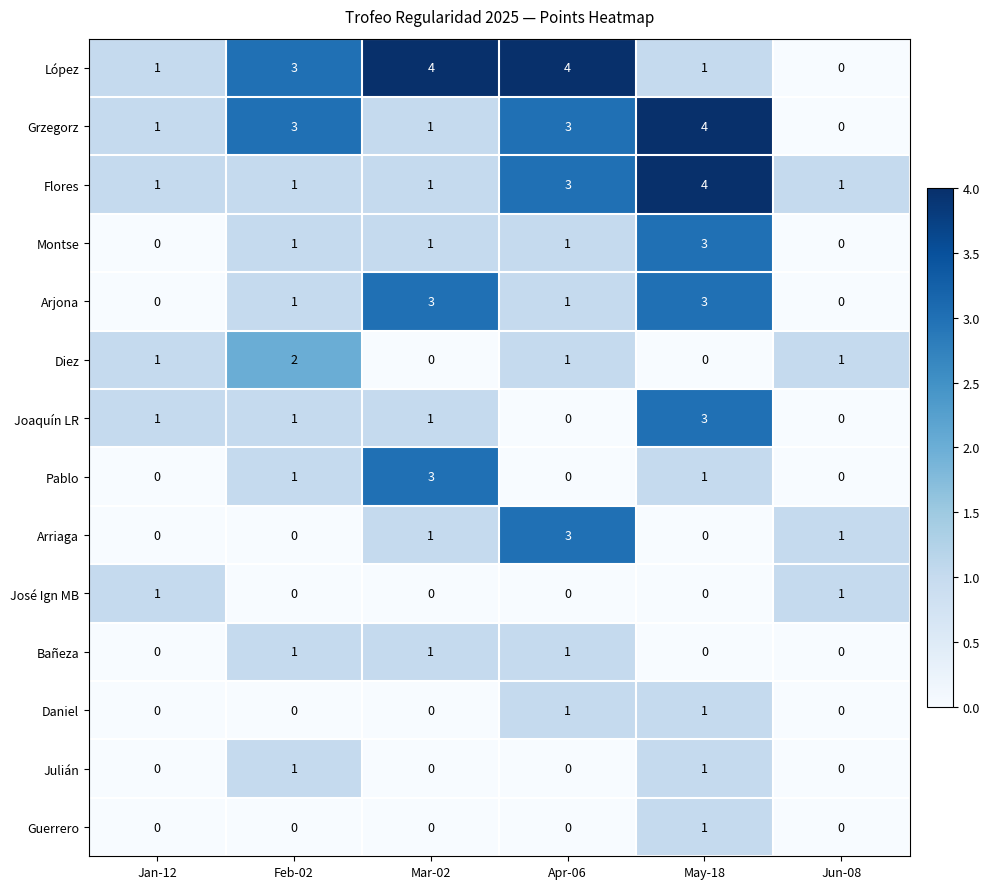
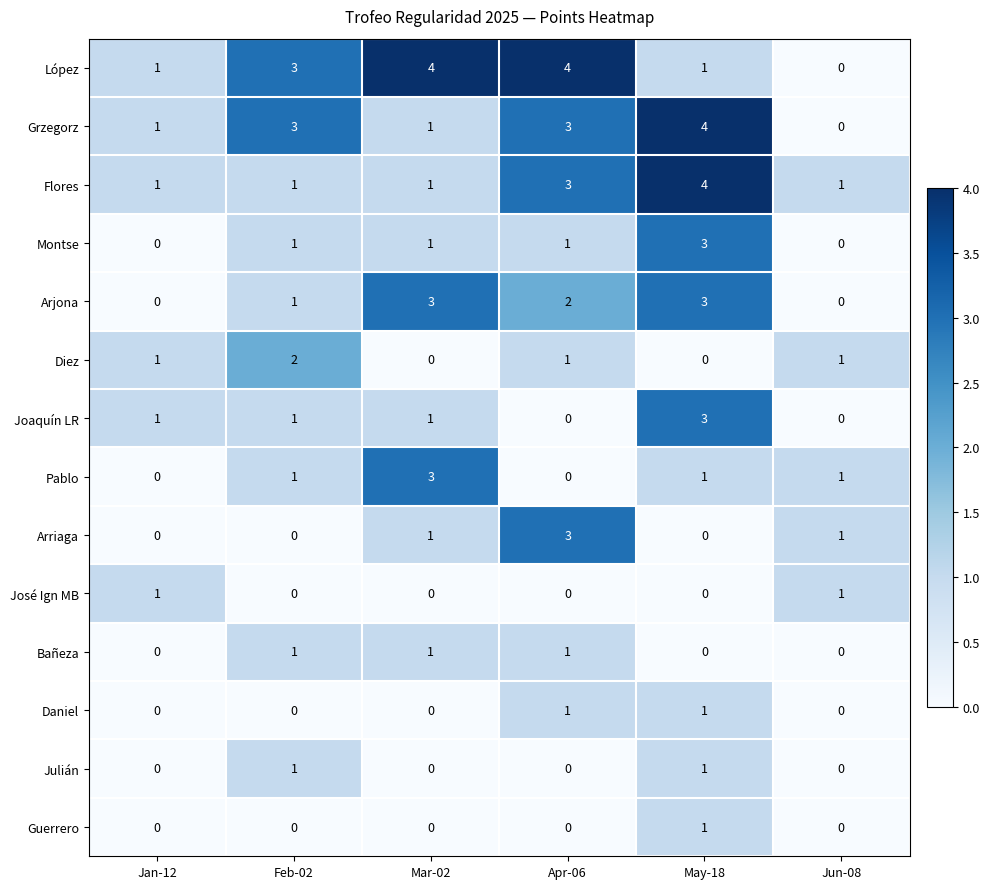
  {
    "López": {
      "Jan-12": 1,
      "Feb-02": 3,
      "Mar-02": 4,
      "Apr-06": 4,
      "May-18": 1,
      "Jun-08": 0
    },
    "Grzegorz": {
      "Jan-12": 1,
      "Feb-02": 3,
      "Mar-02": 1,
      "Apr-06": 3,
      "May-18": 4,
      "Jun-08": 0
    },
    "Flores": {
      "Jan-12": 1,
      "Feb-02": 1,
      "Mar-02": 1,
      "Apr-06": 3,
      "May-18": 4,
      "Jun-08": 1
    },
    "Montse": {
      "Jan-12": 0,
      "Feb-02": 1,
      "Mar-02": 1,
      "Apr-06": 1,
      "May-18": 3,
      "Jun-08": 0
    },
    "Arjona": {
      "Jan-12": 0,
      "Feb-02": 1,
      "Mar-02": 3,
-     "Apr-06": 1,
+     "Apr-06": 2,
      "May-18": 3,
      "Jun-08": 0
    },
    "Diez": {
      "Jan-12": 1,
      "Feb-02": 2,
      "Mar-02": 0,
      "Apr-06": 1,
      "May-18": 0,
      "Jun-08": 1
    },
    "Joaquín LR": {
      "Jan-12": 1,
      "Feb-02": 1,
      "Mar-02": 1,
      "Apr-06": 0,
      "May-18": 3,
      "Jun-08": 0
    },
    "Pablo": {
      "Jan-12": 0,
      "Feb-02": 1,
      "Mar-02": 3,
      "Apr-06": 0,
      "May-18": 1,
-     "Jun-08": 0
+     "Jun-08": 1
    },
    "Arriaga": {
      "Jan-12": 0,
      "Feb-02": 0,
      "Mar-02": 1,
      "Apr-06": 3,
      "May-18": 0,
      "Jun-08": 1
    },
    "José Ign MB": {
      "Jan-12": 1,
      "Feb-02": 0,
      "Mar-02": 0,
      "Apr-06": 0,
      "May-18": 0,
      "Jun-08": 1
    },
    "Bañeza": {
      "Jan-12": 0,
      "Feb-02": 1,
      "Mar-02": 1,
      "Apr-06": 1,
      "May-18": 0,
      "Jun-08": 0
    },
    "Daniel": {
      "Jan-12": 0,
      "Feb-02": 0,
      "Mar-02": 0,
      "Apr-06": 1,
      "May-18": 1,
      "Jun-08": 0
    },
    "Julián": {
      "Jan-12": 0,
      "Feb-02": 1,
      "Mar-02": 0,
      "Apr-06": 0,
      "May-18": 1,
      "Jun-08": 0
    },
    "Guerrero": {
      "Jan-12": 0,
      "Feb-02": 0,
      "Mar-02": 0,
      "Apr-06": 0,
      "May-18": 1,
      "Jun-08": 0
    }
  }
